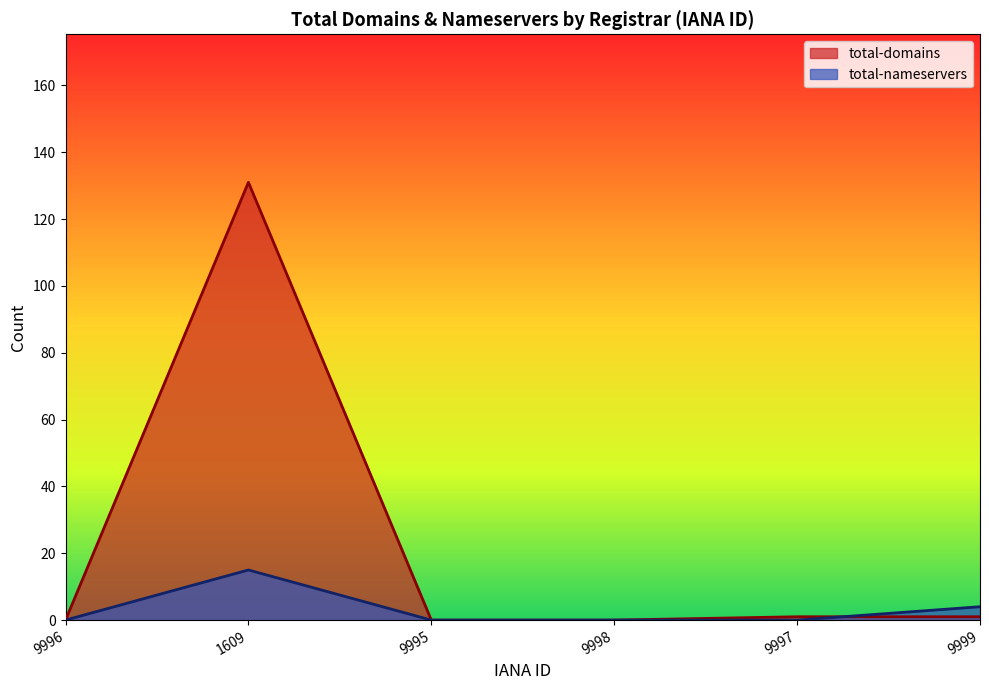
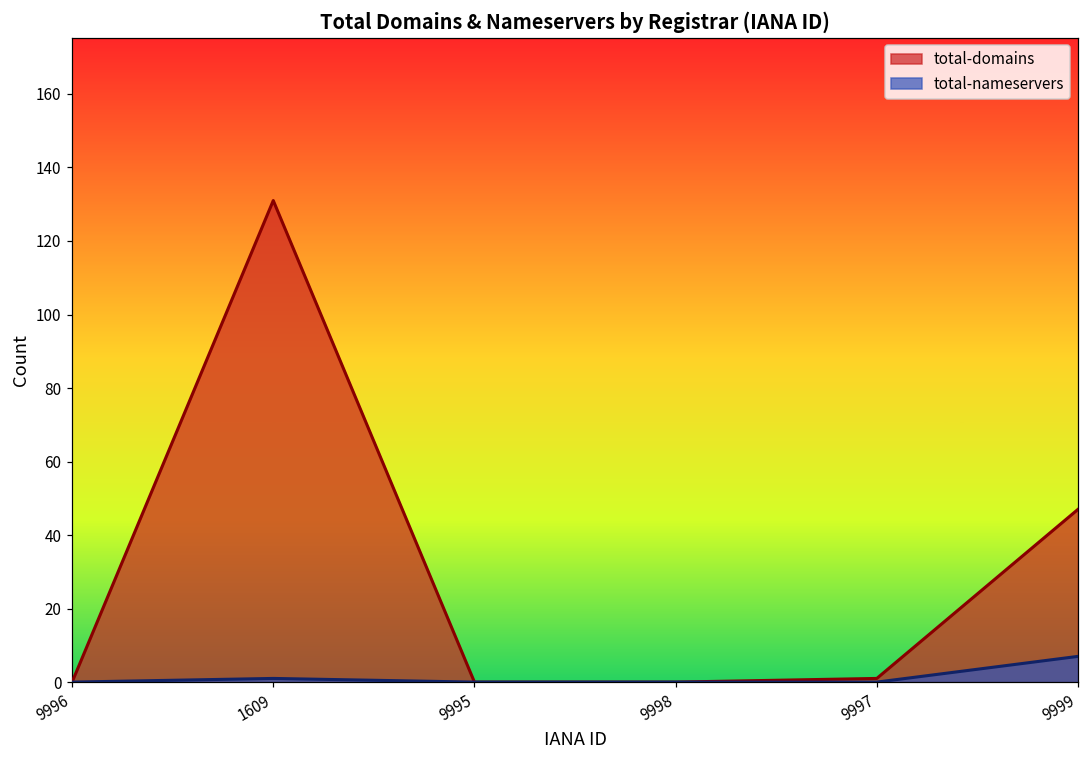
  {
    "total-domains": {
      "1609": 131,
      "9997": 1,
-     "9999": 1
+     "9999": 47
    },
    "total-nameservers": {
-     "1609": 15,
+     "1609": 1,
      "9997": 0,
-     "9999": 4
+     "9999": 7
    }
  }
